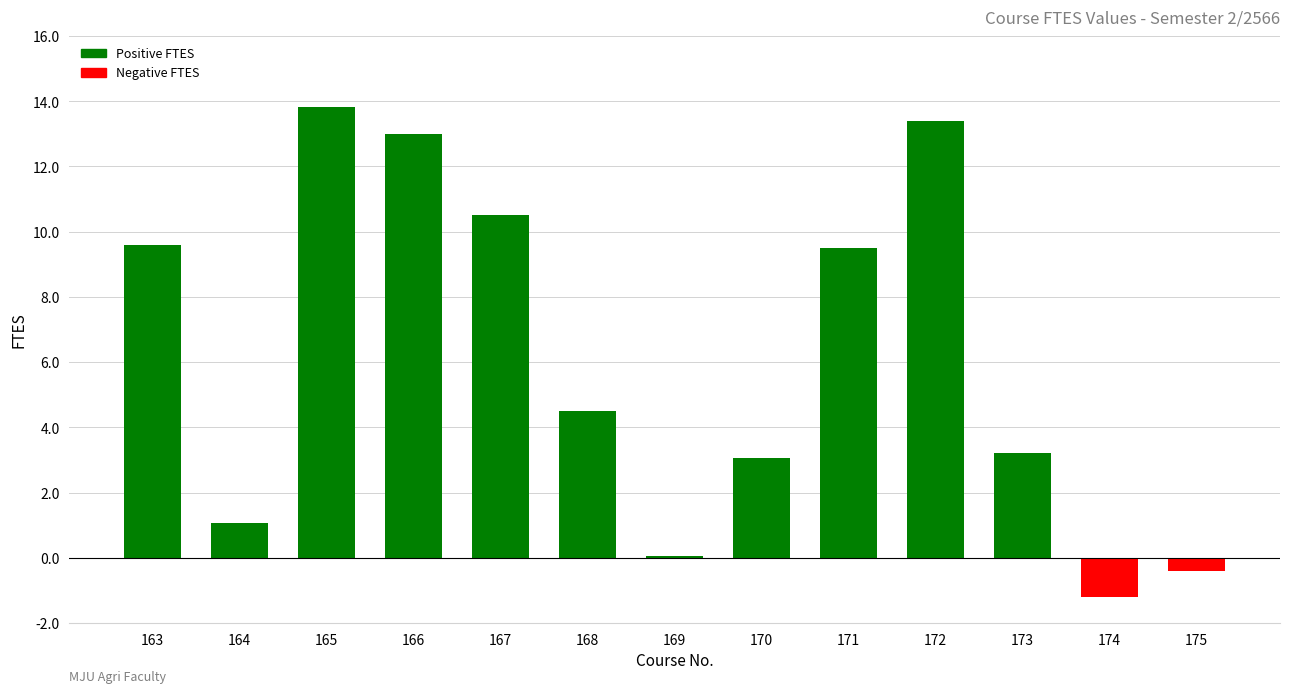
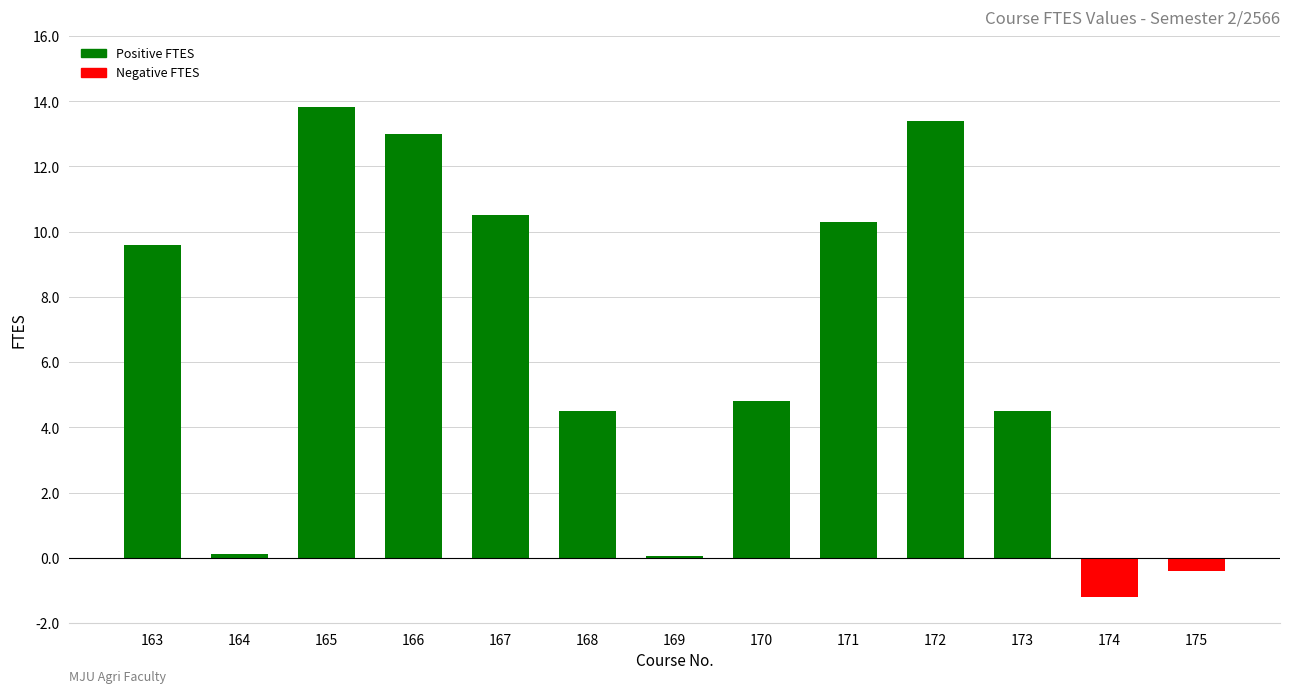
  {
    "163": 9.6,
-   "164": 1.1,
+   "164": 0.1,
    "165": 13.8,
    "166": 13.0,
    "167": 10.5,
    "168": 4.5,
-   "170": 3.1,
-   "171": 9.5,
+   "170": 4.8,
+   "171": 10.3,
    "172": 13.4,
-   "173": 3.2,
+   "173": 4.5,
    "174": -1.2,
    "175": -0.4
  }
